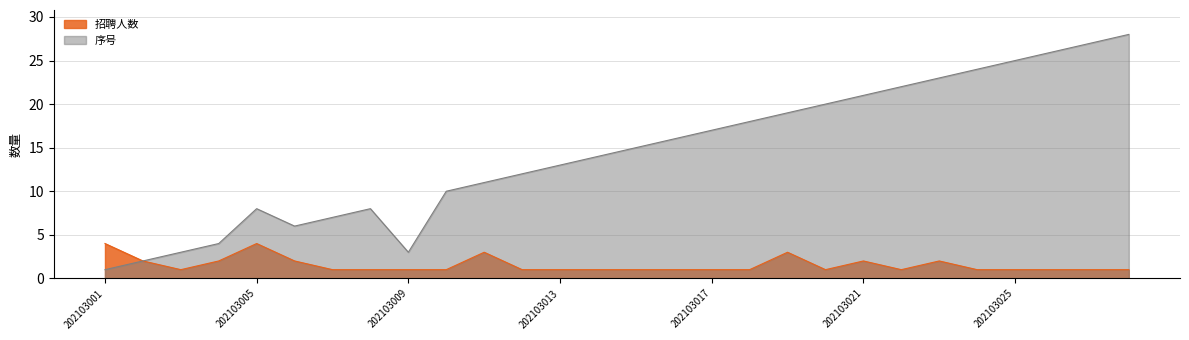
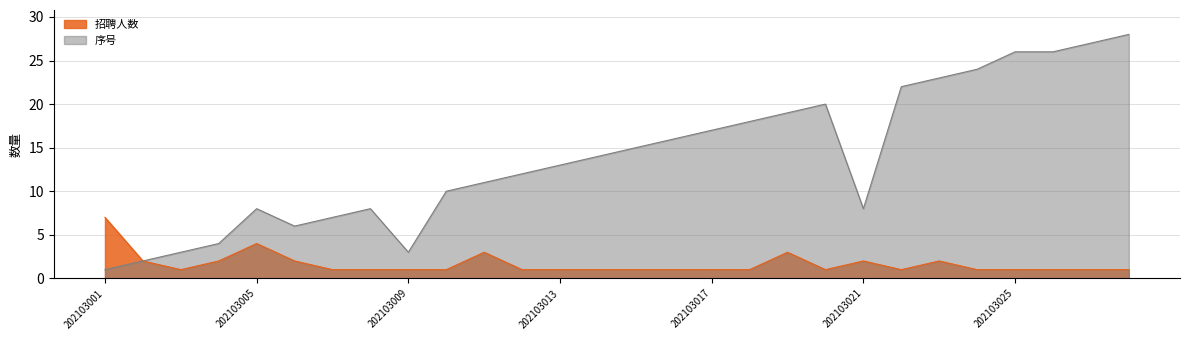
  {
    "招聘人数": {
-     "202103001": 4,
+     "202103001": 7,
      "202103005": 4,
      "202103009": 1,
      "202103013": 1,
      "202103017": 1,
      "202103021": 2,
      "202103025": 1
    },
    "序号": {
      "202103001": 1,
      "202103005": 8,
      "202103009": 3,
      "202103013": 13,
      "202103017": 17,
-     "202103021": 21,
-     "202103025": 25
+     "202103021": 8,
+     "202103025": 26
    }
  }
